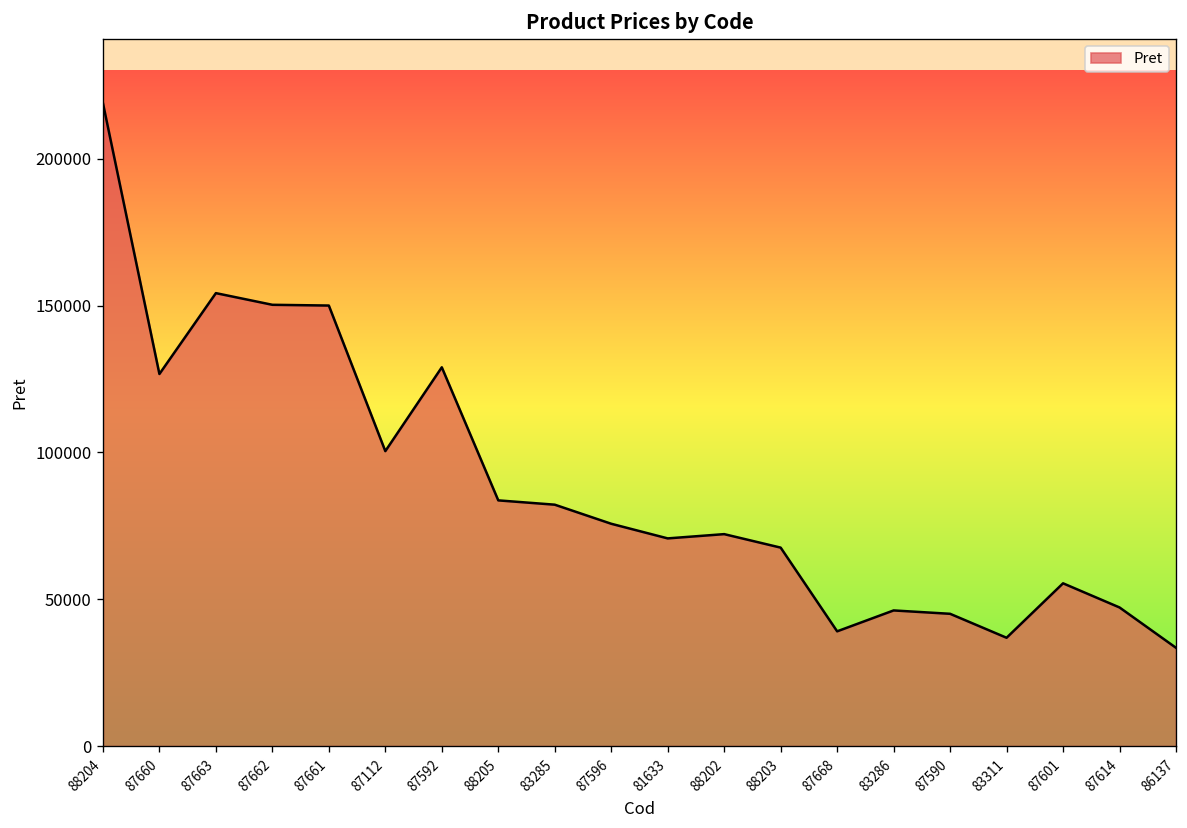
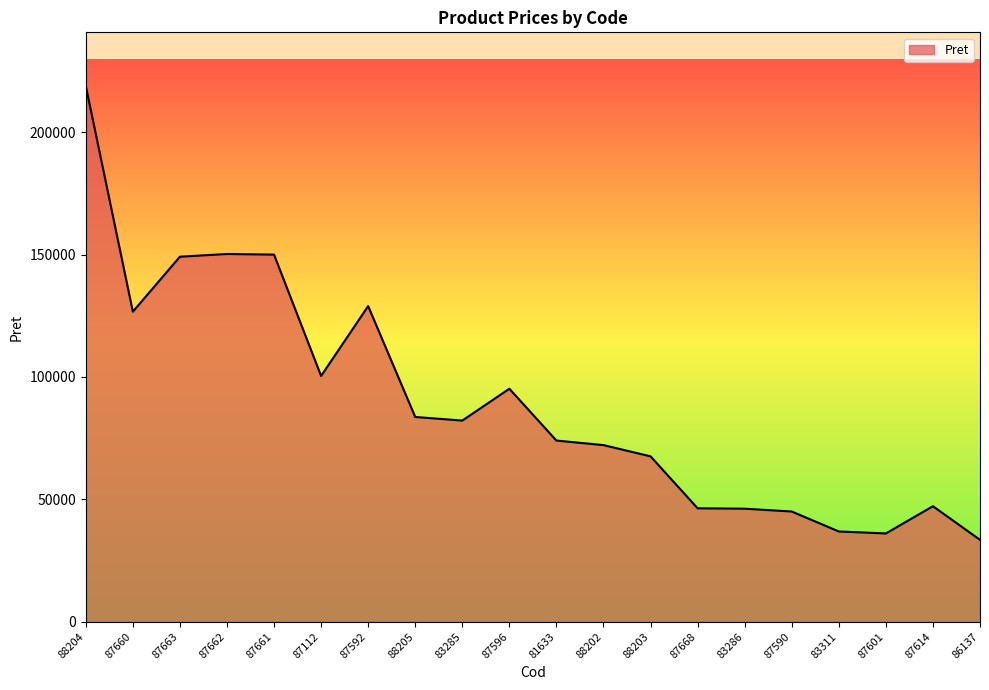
  {
    "88204": 219000,
    "87660": 127000,
-   "87663": 154000,
+   "87663": 149000,
    "87662": 150000,
    "87661": 150000,
    "87112": 100000,
    "87592": 129000,
    "88205": 84000,
    "83285": 82000,
-   "87596": 76000,
-   "81633": 71000,
+   "87596": 95000,
+   "81633": 74000,
    "88202": 72000,
    "88203": 68000,
-   "87668": 39000,
+   "87668": 46000,
    "83286": 46000,
    "87590": 45000,
    "83311": 37000,
-   "87601": 55000,
+   "87601": 36000,
    "87614": 47000,
    "86137": 33000
  }
